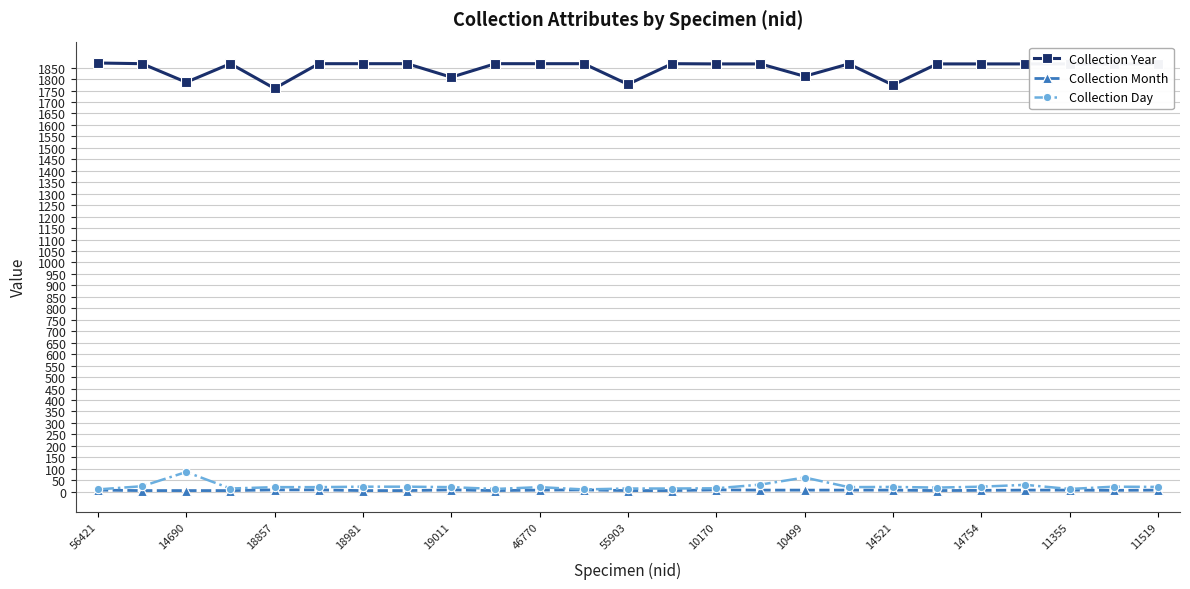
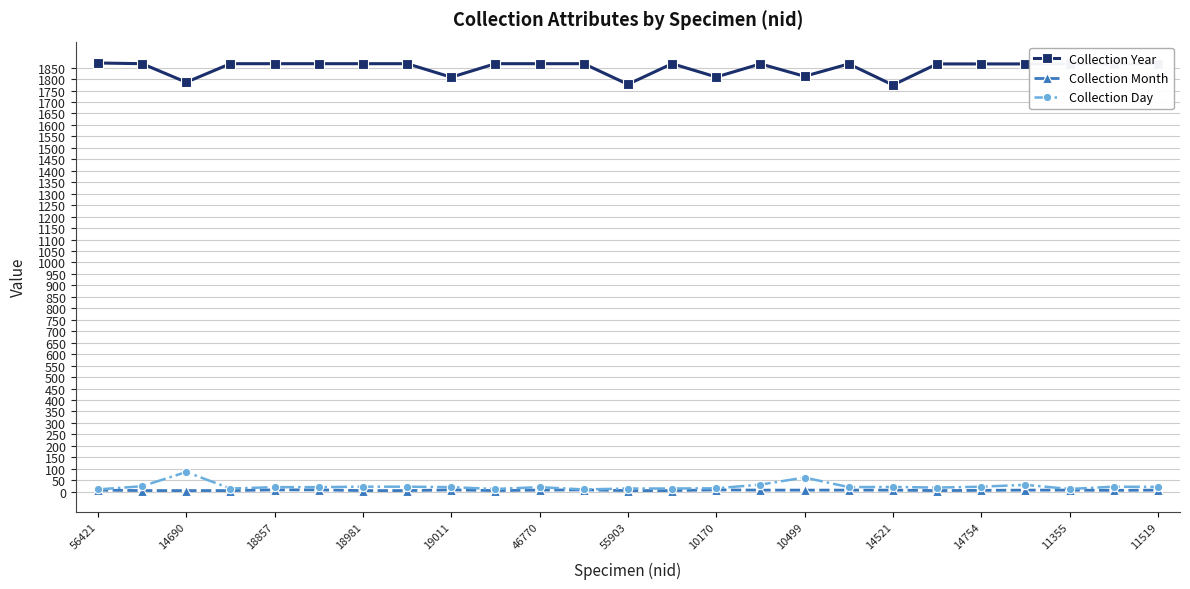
  {
    "Collection Year": {
      "56421": 1870,
      "14690": 1790,
-     "18857": 1760,
+     "18857": 1870,
      "18981": 1870,
      "19011": 1810,
      "46770": 1870,
      "55903": 1780,
-     "10170": 1870,
+     "10170": 1810,
      "10499": 1810,
      "14521": 1770,
      "14754": 1870
    },
    "Collection Month": {
      "14690": 10,
      "18857": 10,
      "18981": 10,
      "19011": 10,
      "46770": 10,
      "10499": 10,
      "14521": 10,
      "14754": 10,
      "11519": 10
    },
    "Collection Day": {
      "14690": 90,
      "18857": 20,
      "18981": 20,
      "19011": 20,
      "46770": 20,
      "10499": 60,
      "14521": 20,
      "14754": 20,
      "11519": 20
    }
  }
